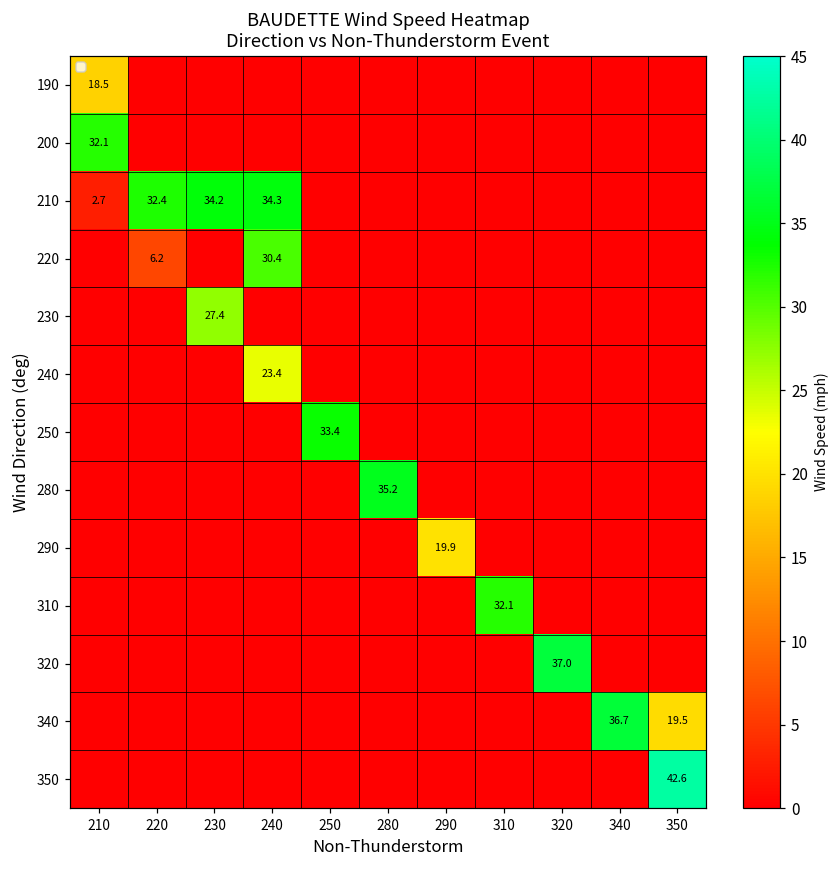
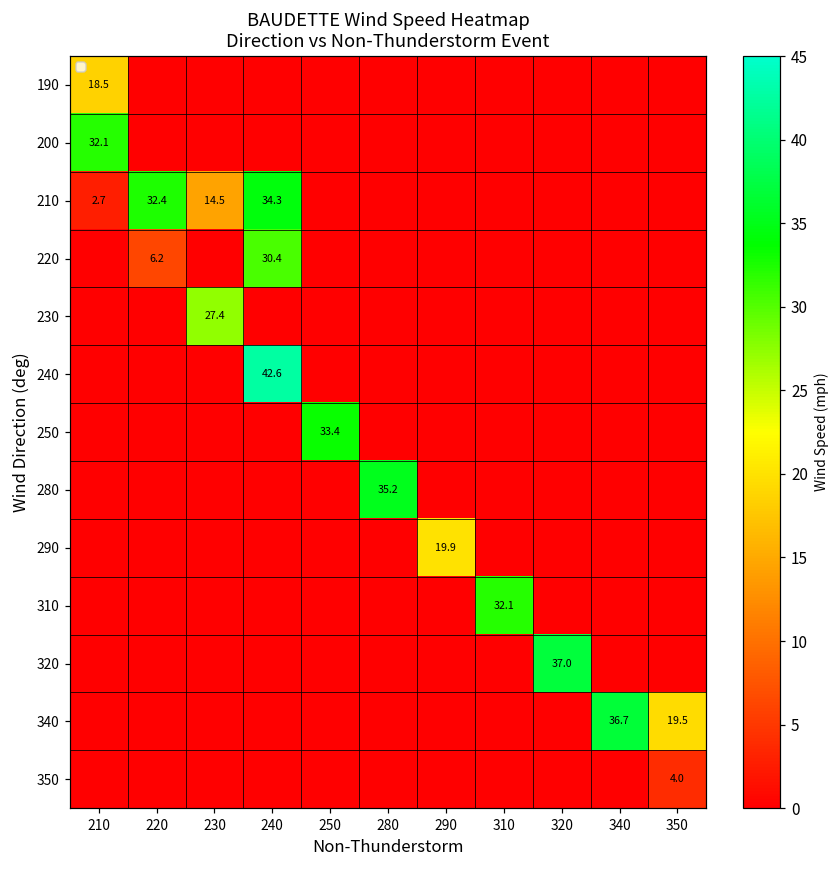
  {
    "190": {
      "210": 18.5
    },
    "200": {
      "210": 32.1
    },
    "210": {
      "210": 2.7,
      "220": 32.4,
-     "230": 34.2,
+     "230": 14.5,
      "240": 34.3
    },
    "220": {
      "220": 6.2,
      "240": 30.4
    },
    "230": {
      "230": 27.4
    },
    "240": {
-     "240": 23.4
+     "240": 42.6
    },
    "250": {
      "250": 33.4
    },
    "280": {
      "280": 35.2
    },
    "290": {
      "290": 19.9
    },
    "310": {
      "310": 32.1
    },
    "320": {
      "320": 37.0
    },
    "340": {
      "340": 36.7,
      "350": 19.5
    },
    "350": {
-     "350": 42.6
+     "350": 4.0
    }
  }
